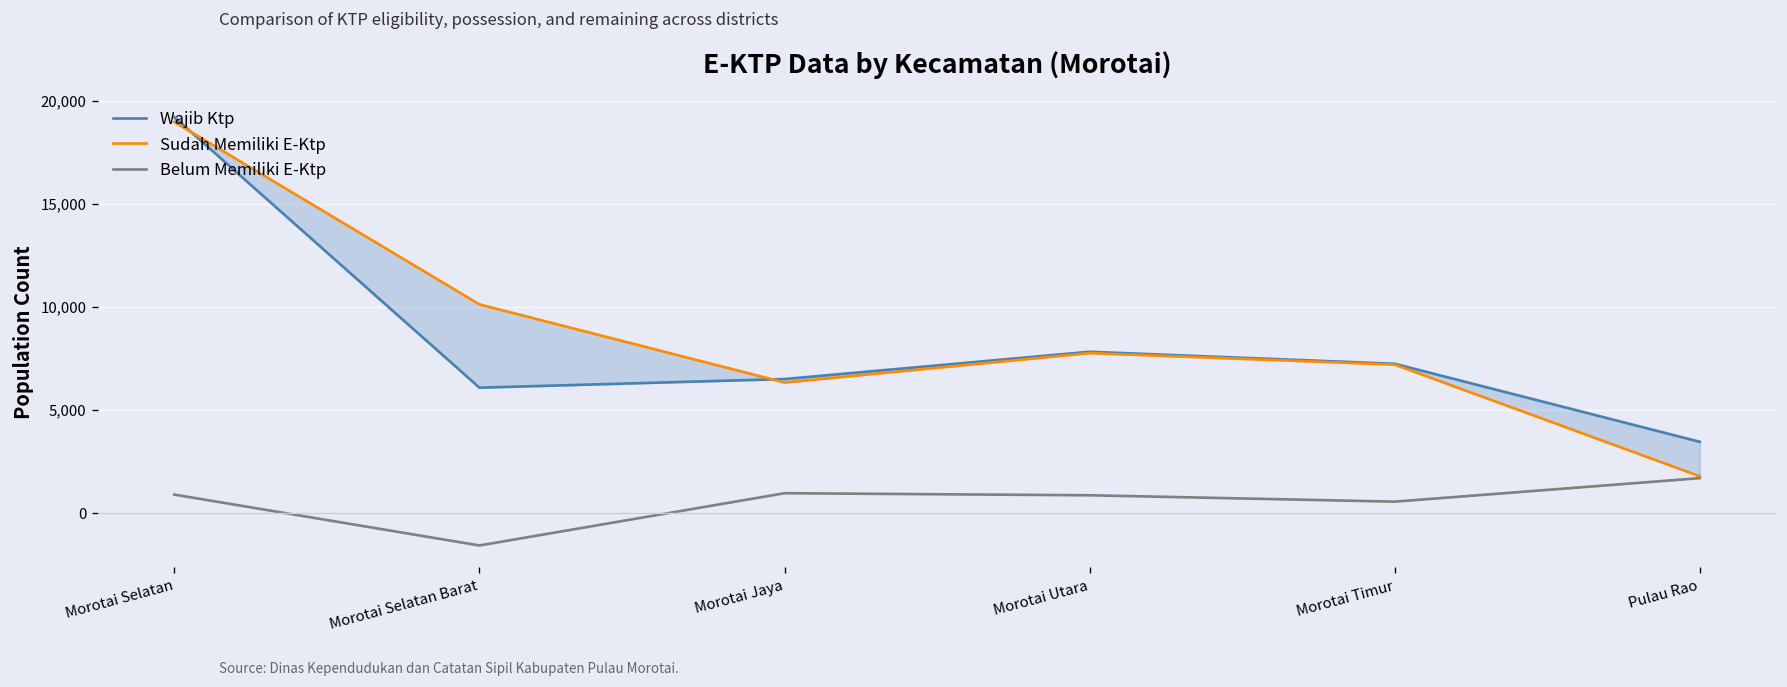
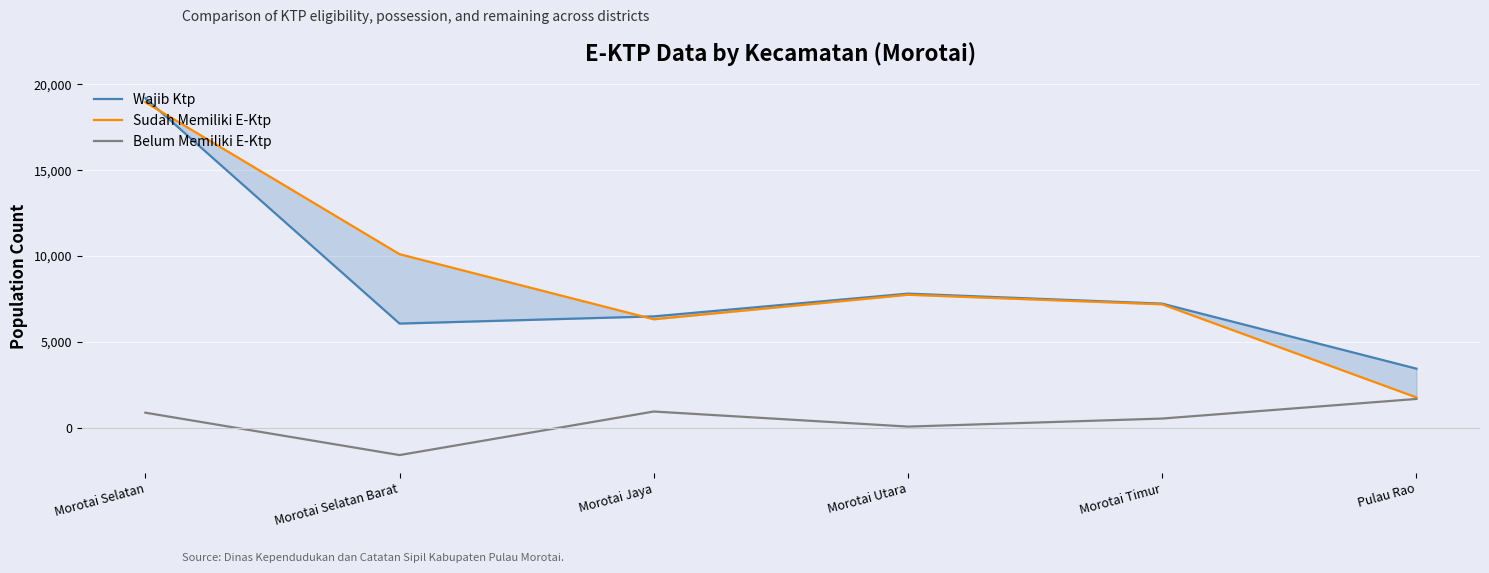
  {
    "Sudah Memiliki E-Ktp": {
      "Morotai Selatan": "19,000",
      "Morotai Jaya": "6,300"
    },
    "Belum Memiliki E-Ktp": {
      "Morotai Selatan": "900",
      "Morotai Selatan Barat": "-1,600",
      "Morotai Jaya": "900",
-     "Morotai Utara": "800",
+     "Morotai Utara": "100",
      "Morotai Timur": "500"
    }
  }
